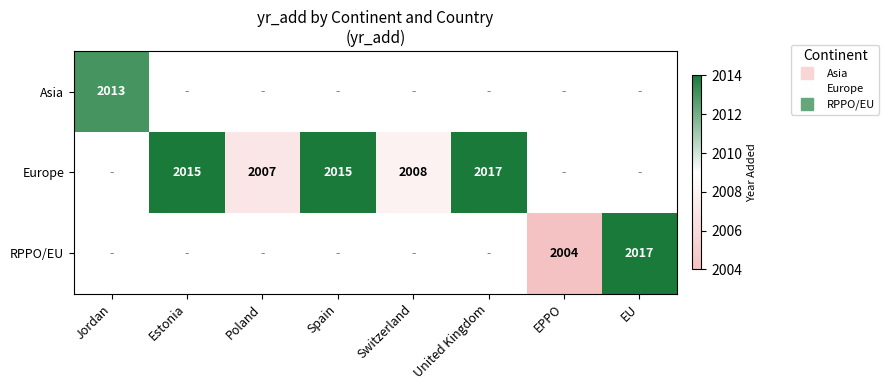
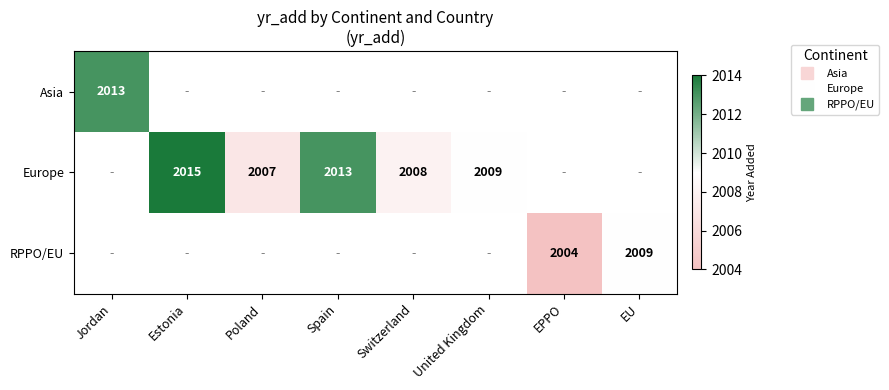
  {
    "Asia": {
      "Jordan": 2013
    },
    "Europe": {
      "Estonia": 2015,
      "Poland": 2007,
-     "Spain": 2015,
+     "Spain": 2013,
      "Switzerland": 2008,
-     "United Kingdom": 2017
+     "United Kingdom": 2009
    },
    "RPPO/EU": {
      "EPPO": 2004,
-     "EU": 2017
+     "EU": 2009
    }
  }
